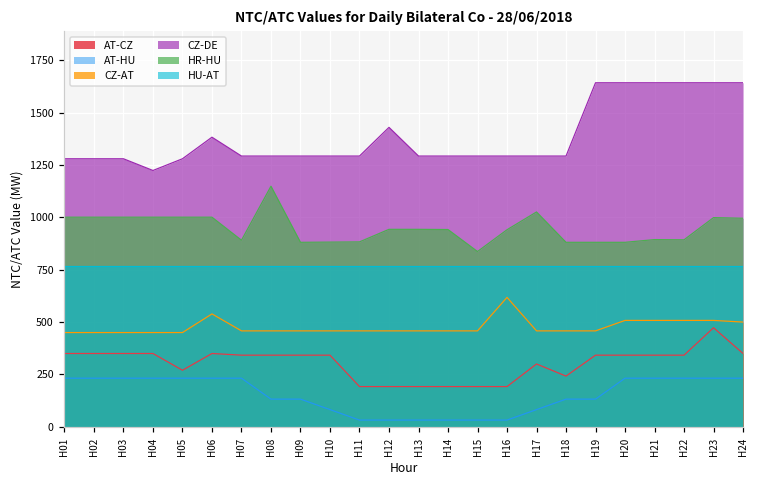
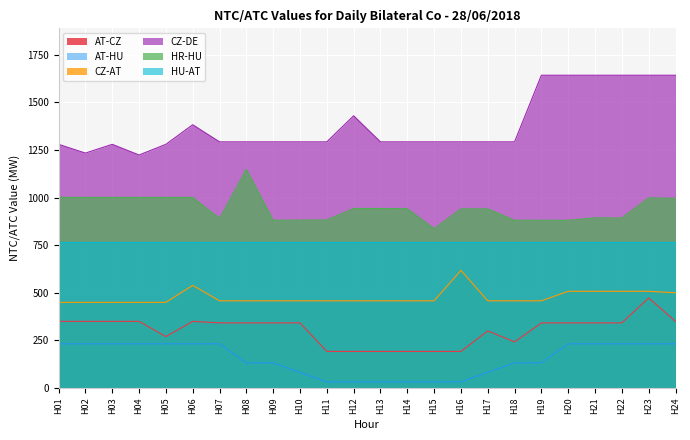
  {
    "AT-CZ": {
      "H01": 350,
      "H02": 350,
      "H03": 350,
      "H04": 350,
      "H05": 270,
      "H06": 350,
      "H07": 340,
      "H08": 340,
      "H09": 340,
      "H10": 340,
      "H11": 190,
      "H12": 190,
      "H13": 190,
      "H14": 190,
      "H15": 190,
      "H16": 190,
      "H17": 300,
      "H18": 240,
      "H19": 340,
      "H20": 340,
      "H21": 340,
      "H22": 340,
      "H23": 470,
      "H24": 350
    },
    "CZ-AT": {
      "H01": 450,
      "H02": 450,
      "H03": 450,
      "H04": 450,
      "H05": 450,
      "H06": 540,
      "H07": 460,
      "H08": 460,
      "H09": 460,
      "H10": 460,
      "H11": 460,
      "H12": 460,
      "H13": 460,
      "H14": 460,
      "H15": 460,
      "H16": 620,
      "H17": 460,
      "H18": 460,
      "H19": 460,
      "H20": 510,
      "H21": 510,
      "H22": 510,
      "H23": 510,
      "H24": 500
    },
    "CZ-DE": {
      "H01": 1280,
-     "H02": 1280,
+     "H02": 1230,
      "H03": 1280,
      "H04": 1220,
      "H05": 1280,
      "H06": 1380,
      "H07": 1290,
      "H08": 1290,
      "H09": 1290,
      "H10": 1290,
      "H11": 1290,
      "H12": 1430,
      "H13": 1290,
      "H14": 1290,
      "H15": 1290,
      "H16": 1290,
      "H17": 1290,
      "H18": 1290,
      "H19": 1640,
      "H20": 1640,
      "H21": 1640,
      "H22": 1640,
      "H23": 1640,
      "H24": 1640
    },
    "HR-HU": {
      "H01": 1000,
      "H02": 1000,
      "H03": 1000,
      "H04": 1000,
      "H05": 1000,
      "H06": 1000,
      "H07": 890,
      "H08": 1150,
      "H09": 880,
      "H10": 880,
      "H11": 880,
      "H12": 940,
      "H13": 940,
      "H14": 940,
      "H15": 840,
      "H16": 940,
-     "H17": 1030,
+     "H17": 940,
      "H18": 880,
      "H19": 880,
      "H20": 880,
      "H21": 890,
      "H22": 890,
      "H23": 1000,
      "H24": 1000
    }
  }
